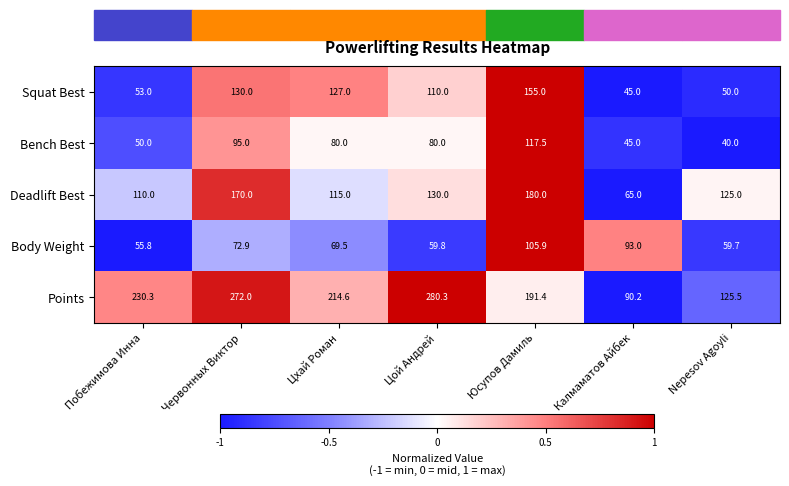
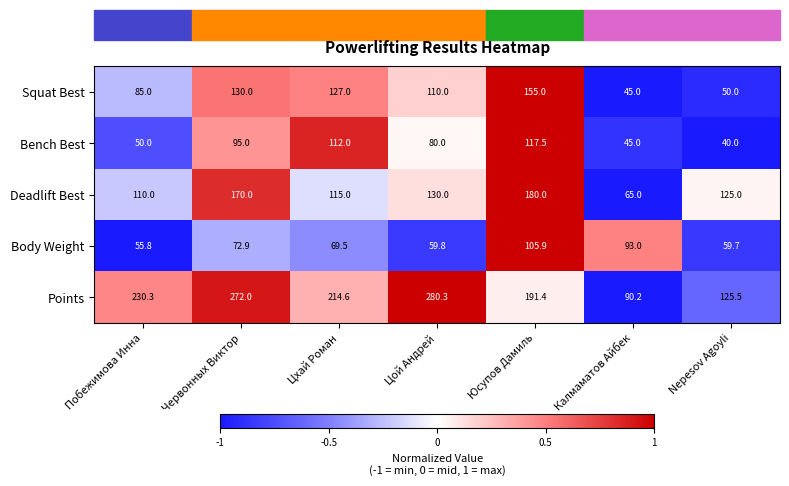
  {
    "Squat Best": {
-     "Побежимова Инна": 53.0,
+     "Побежимова Инна": 85.0,
      "Червонных Виктор": 130.0,
      "Цхай Роман": 127.0,
      "Цой Андрей": 110.0,
      "Юсупов Дамиль": 155.0,
      "Калмаматов Айбек": 45.0,
      "Nepesov Agoyli": 50.0
    },
    "Bench Best": {
      "Побежимова Инна": 50.0,
      "Червонных Виктор": 95.0,
-     "Цхай Роман": 80.0,
+     "Цхай Роман": 112.0,
      "Цой Андрей": 80.0,
      "Юсупов Дамиль": 117.5,
      "Калмаматов Айбек": 45.0,
      "Nepesov Agoyli": 40.0
    },
    "Deadlift Best": {
      "Побежимова Инна": 110.0,
      "Червонных Виктор": 170.0,
      "Цхай Роман": 115.0,
      "Цой Андрей": 130.0,
      "Юсупов Дамиль": 180.0,
      "Калмаматов Айбек": 65.0,
      "Nepesov Agoyli": 125.0
    },
    "Body Weight": {
      "Побежимова Инна": 55.8,
      "Червонных Виктор": 72.9,
      "Цхай Роман": 69.5,
      "Цой Андрей": 59.8,
      "Юсупов Дамиль": 105.9,
      "Калмаматов Айбек": 93.0,
      "Nepesov Agoyli": 59.7
    },
    "Points": {
      "Побежимова Инна": 230.3,
      "Червонных Виктор": 272.0,
      "Цхай Роман": 214.6,
      "Цой Андрей": 280.3,
      "Юсупов Дамиль": 191.4,
      "Калмаматов Айбек": 90.2,
      "Nepesov Agoyli": 125.5
    }
  }
